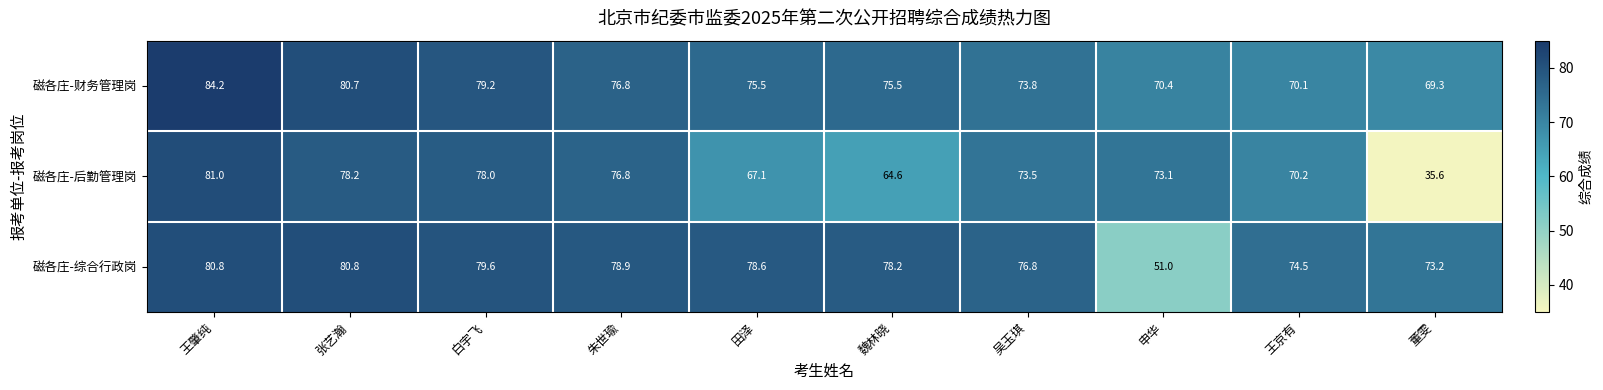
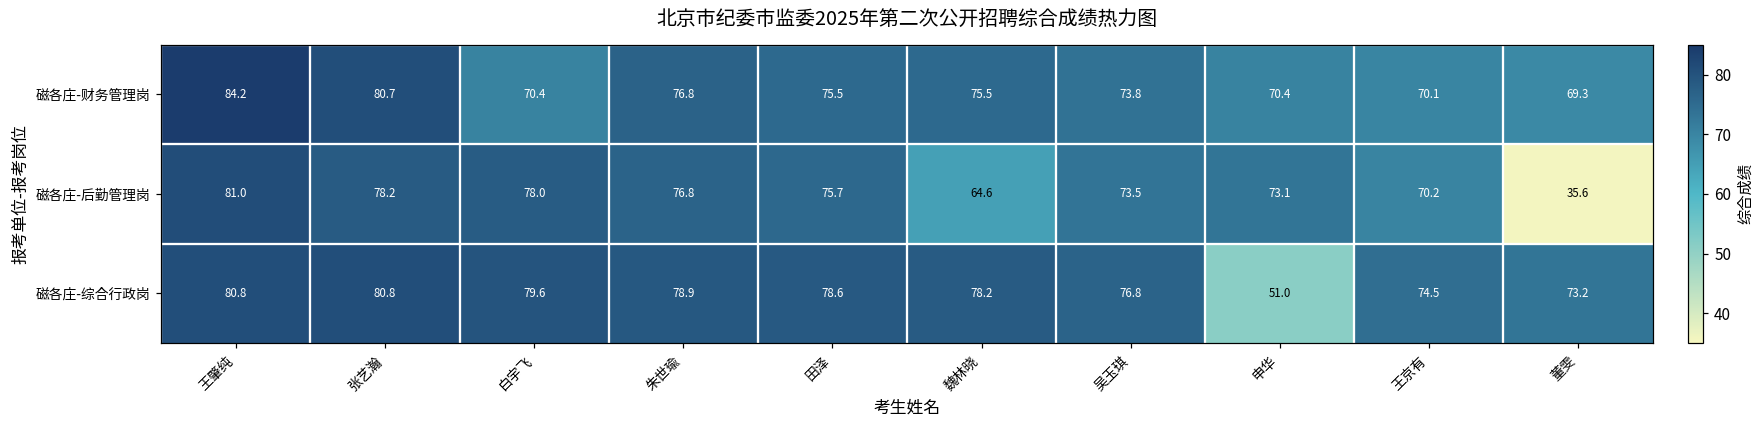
  {
    "磁各庄-财务管理岗": {
      "王肇纯": 84.2,
      "张艺瀚": 80.7,
-     "白宇飞": 79.2,
+     "白宇飞": 70.4,
      "朱世瑜": 76.8,
      "田泽": 75.5,
      "魏林晓": 75.5,
      "吴玉琪": 73.8,
      "申华": 70.4,
      "王京有": 70.1,
      "董雯": 69.3
    },
    "磁各庄-后勤管理岗": {
      "王肇纯": 81.0,
      "张艺瀚": 78.2,
      "白宇飞": 78.0,
      "朱世瑜": 76.8,
-     "田泽": 67.1,
+     "田泽": 75.7,
      "魏林晓": 64.6,
      "吴玉琪": 73.5,
      "申华": 73.1,
      "王京有": 70.2,
      "董雯": 35.6
    },
    "磁各庄-综合行政岗": {
      "王肇纯": 80.8,
      "张艺瀚": 80.8,
      "白宇飞": 79.6,
      "朱世瑜": 78.9,
      "田泽": 78.6,
      "魏林晓": 78.2,
      "吴玉琪": 76.8,
      "申华": 51.0,
      "王京有": 74.5,
      "董雯": 73.2
    }
  }
